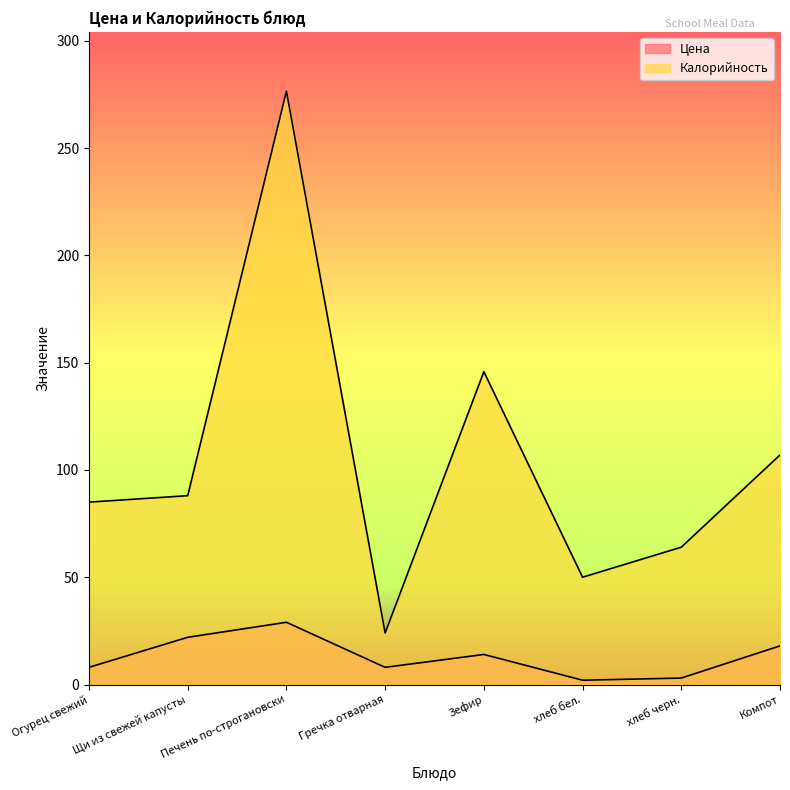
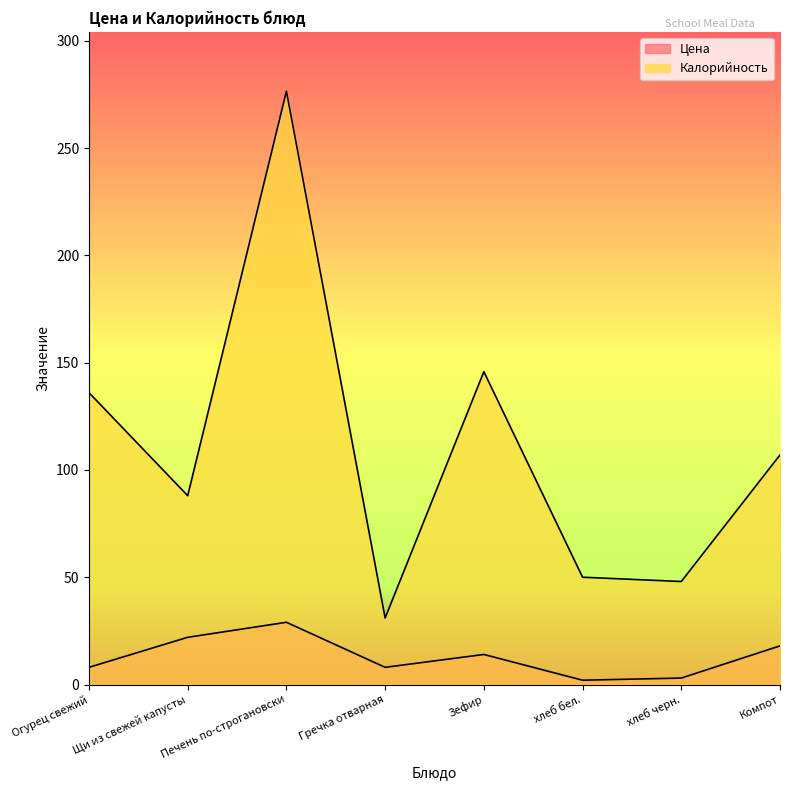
  {
    "Цена": {
      "Огурец свежий": 8,
      "Щи из свежей капусты": 22,
      "Печень по-строгановски": 29,
      "Гречка отварная": 8,
      "Зефир": 14,
      "хлеб бел.": 2,
      "хлеб черн.": 3,
      "Компот": 18
    },
    "Калорийность": {
-     "Огурец свежий": 85,
+     "Огурец свежий": 136,
      "Щи из свежей капусты": 88,
      "Печень по-строгановски": 277,
-     "Гречка отварная": 24,
+     "Гречка отварная": 31,
      "Зефир": 146,
      "хлеб бел.": 50,
-     "хлеб черн.": 64,
+     "хлеб черн.": 48,
      "Компот": 107
    }
  }
